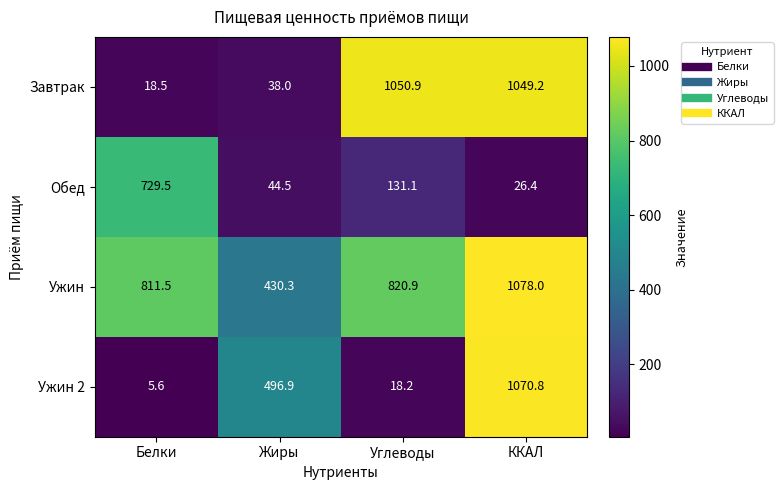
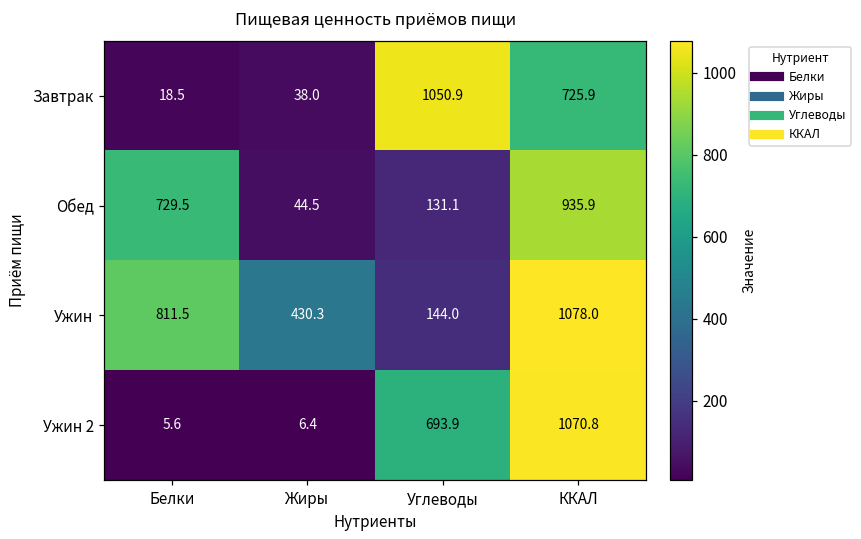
  {
    "Завтрак": {
      "Белки": 18.5,
      "Жиры": 38.0,
      "Углеводы": 1050.9,
-     "ККАЛ": 1049.2
+     "ККАЛ": 725.9
    },
    "Обед": {
      "Белки": 729.5,
      "Жиры": 44.5,
      "Углеводы": 131.1,
-     "ККАЛ": 26.4
+     "ККАЛ": 935.9
    },
    "Ужин": {
      "Белки": 811.5,
      "Жиры": 430.3,
-     "Углеводы": 820.9,
+     "Углеводы": 144.0,
      "ККАЛ": 1078.0
    },
    "Ужин 2": {
      "Белки": 5.6,
-     "Жиры": 496.9,
-     "Углеводы": 18.2,
+     "Жиры": 6.4,
+     "Углеводы": 693.9,
      "ККАЛ": 1070.8
    }
  }
